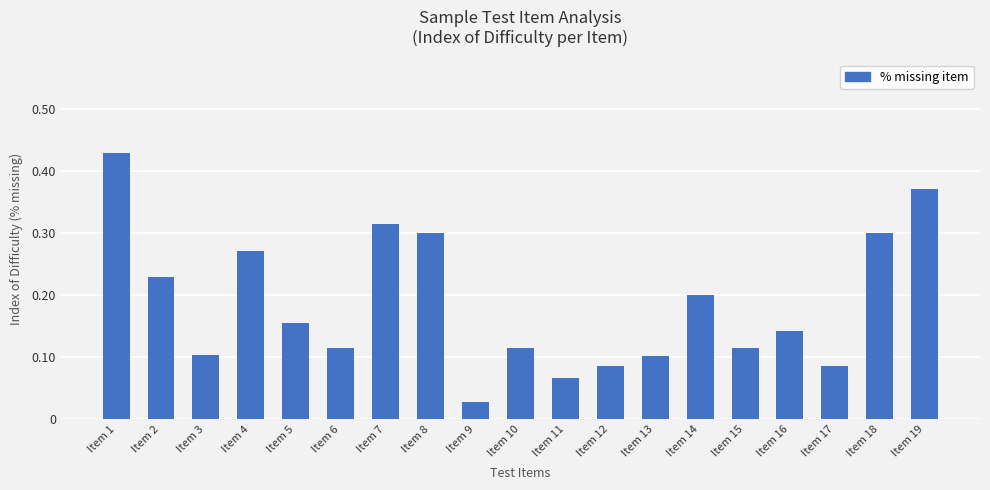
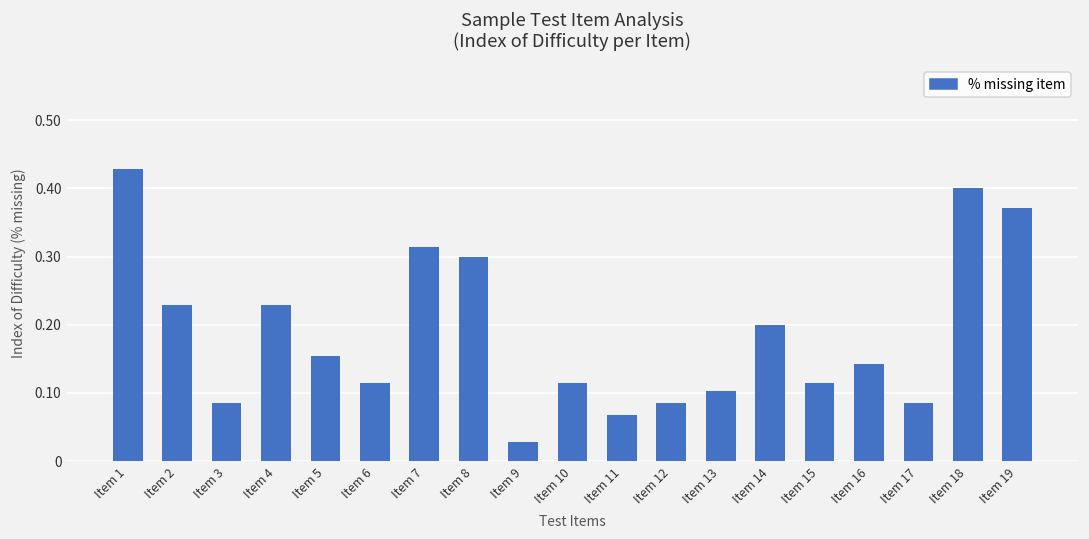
  {
    "Item 1": 0.43,
    "Item 2": 0.23,
-   "Item 3": 0.10,
-   "Item 4": 0.27,
+   "Item 3": 0.09,
+   "Item 4": 0.23,
    "Item 5": 0.15,
    "Item 6": 0.11,
    "Item 7": 0.31,
    "Item 8": 0.30,
    "Item 9": 0.03,
    "Item 10": 0.11,
    "Item 11": 0.07,
    "Item 12": 0.09,
    "Item 13": 0.10,
    "Item 14": 0.20,
    "Item 15": 0.11,
    "Item 16": 0.14,
    "Item 17": 0.09,
-   "Item 18": 0.3,
+   "Item 18": 0.4,
    "Item 19": 0.37
  }
